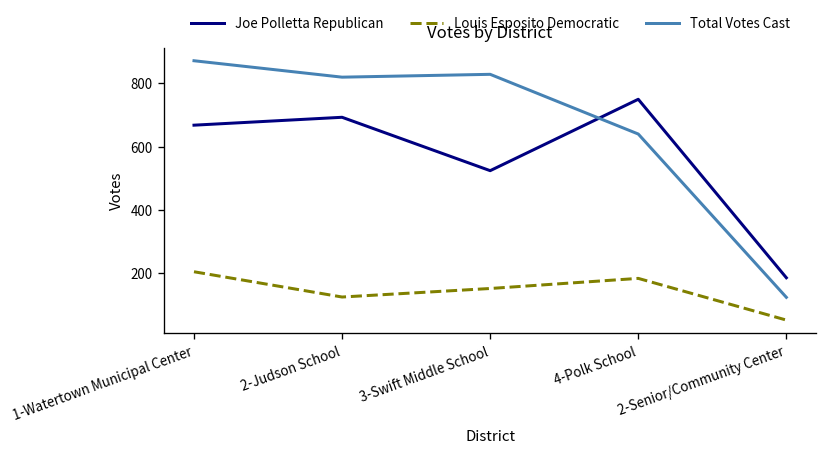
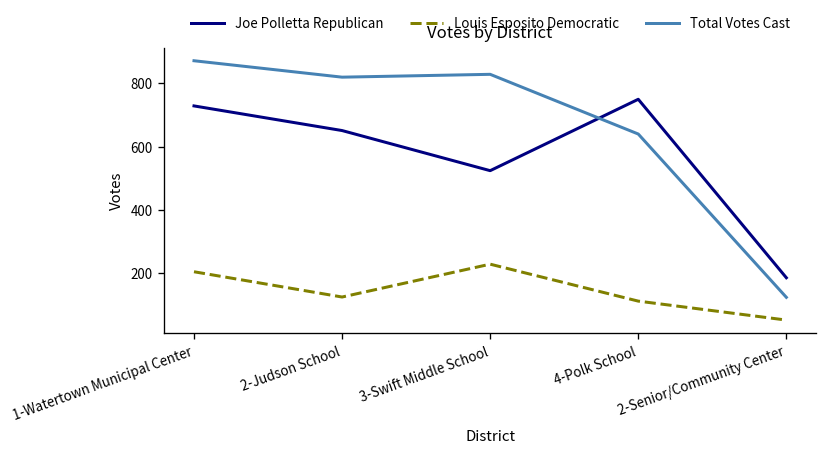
  {
    "Joe Polletta Republican": {
-     "1-Watertown Municipal Center": 670,
-     "2-Judson School": 690,
+     "1-Watertown Municipal Center": 730,
+     "2-Judson School": 650,
      "3-Swift Middle School": 520,
      "4-Polk School": 750,
      "2-Senior/Community Center": 190
    },
    "Louis Esposito Democratic": {
      "1-Watertown Municipal Center": 200,
      "2-Judson School": 120,
-     "3-Swift Middle School": 150,
-     "4-Polk School": 180,
+     "3-Swift Middle School": 230,
+     "4-Polk School": 110,
      "2-Senior/Community Center": 50
    },
    "Total Votes Cast": {
      "1-Watertown Municipal Center": 870,
      "2-Judson School": 820,
      "3-Swift Middle School": 830,
      "4-Polk School": 640,
      "2-Senior/Community Center": 120
    }
  }
